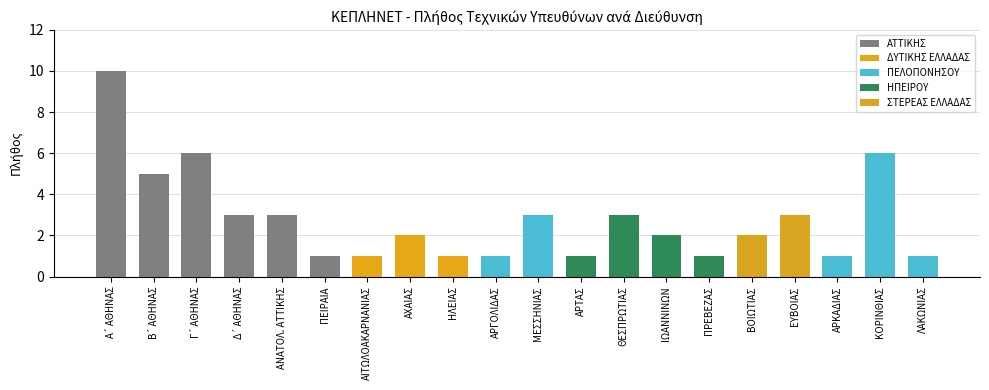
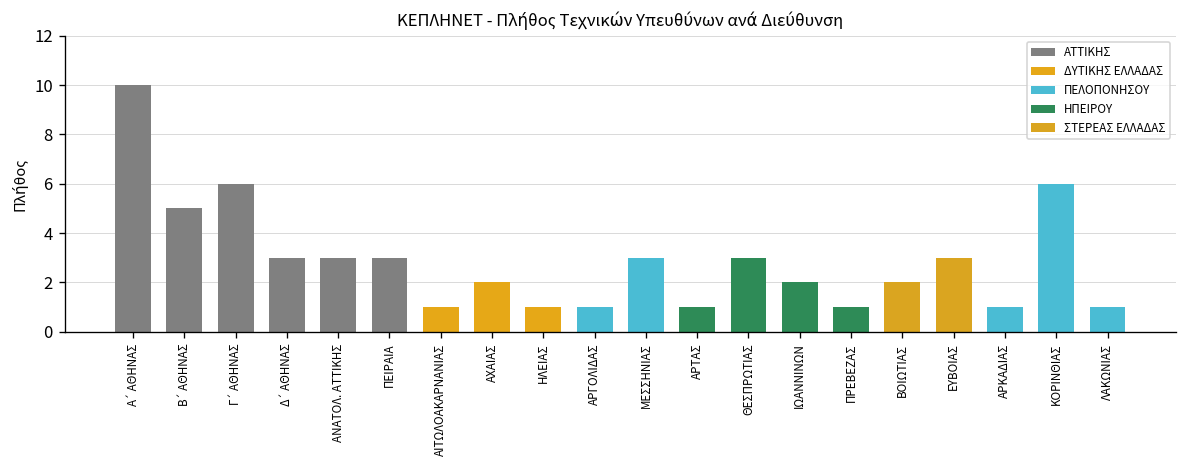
  {
    "Α΄ ΑΘΗΝΑΣ": 10,
    "Β΄ ΑΘΗΝΑΣ": 5,
    "Γ΄ ΑΘΗΝΑΣ": 6,
    "Δ΄ ΑΘΗΝΑΣ": 3,
    "ΑΝΑΤΟΛ. ΑΤΤΙΚΗΣ": 3,
-   "ΠΕΙΡΑΙΑ": 1,
+   "ΠΕΙΡΑΙΑ": 3,
    "ΑΙΤΩΛΟΑΚΑΡΝΑΝΙΑΣ": 1,
    "ΑΧΑΙΑΣ": 2,
    "ΗΛΕΙΑΣ": 1,
    "ΑΡΓΟΛΙΔΑΣ": 1,
    "ΜΕΣΣΗΝΙΑΣ": 3,
    "ΑΡΤΑΣ": 1,
    "ΘΕΣΠΡΩΤΙΑΣ": 3,
    "ΙΩΑΝΝΙΝΩΝ": 2,
    "ΠΡΕΒΕΖΑΣ": 1,
    "ΒΟΙΩΤΙΑΣ": 2,
    "ΕΥΒΟΙΑΣ": 3,
    "ΑΡΚΑΔΙΑΣ": 1,
    "ΚΟΡΙΝΘΙΑΣ": 6,
    "ΛΑΚΩΝΙΑΣ": 1
  }
